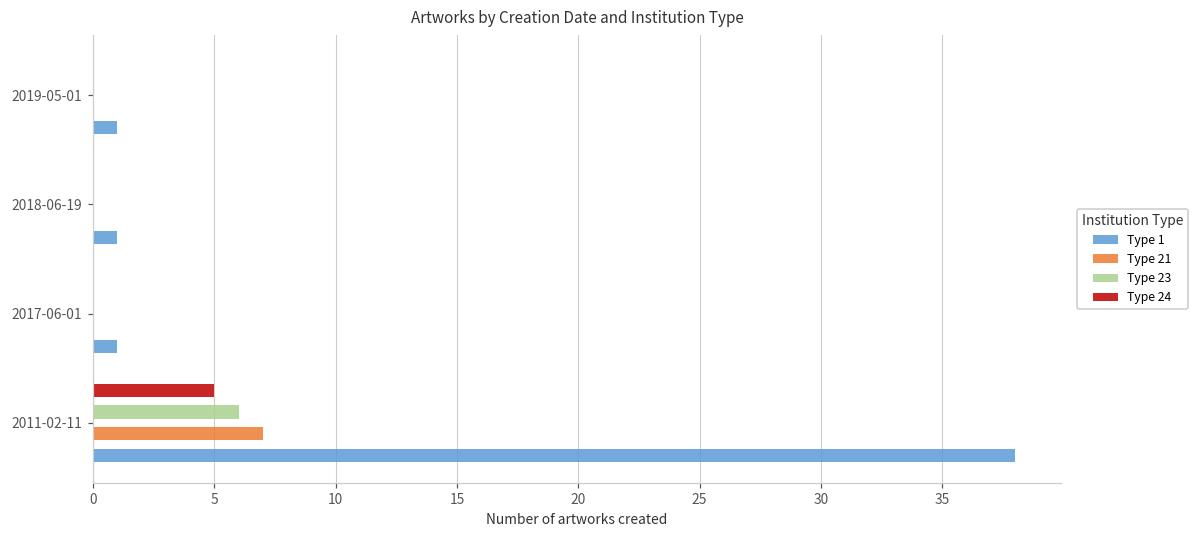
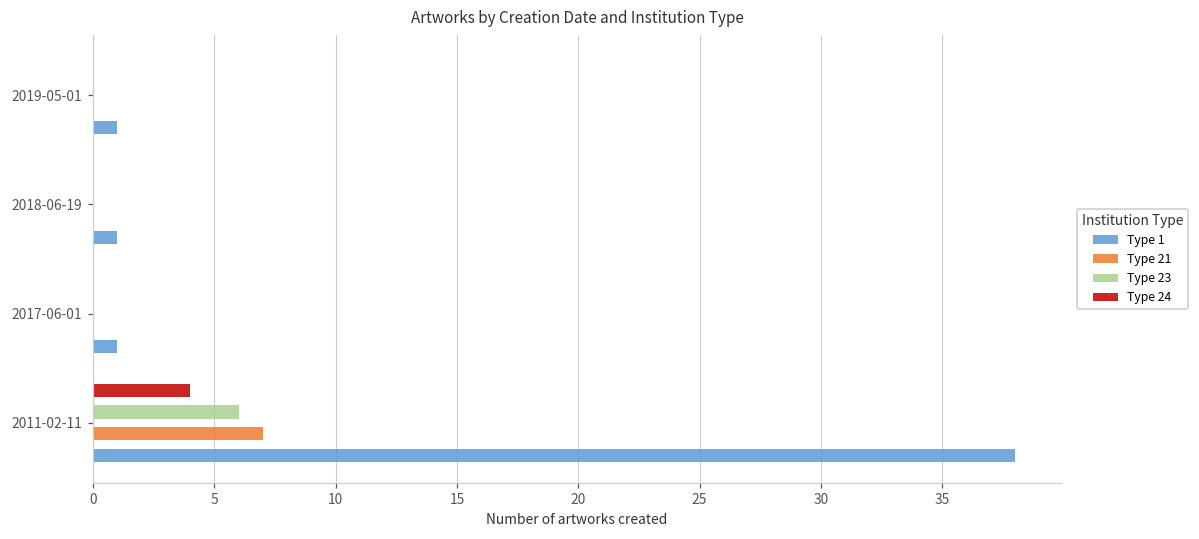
  {
    "Type 1": {
      "2019-05-01": 1,
      "2018-06-19": 1,
      "2017-06-01": 1,
      "2011-02-11": 38
    },
    "Type 21": {
      "2019-05-01": 0,
      "2018-06-19": 0,
      "2017-06-01": 0,
      "2011-02-11": 7
    },
    "Type 23": {
      "2019-05-01": 0,
      "2018-06-19": 0,
      "2017-06-01": 0,
      "2011-02-11": 6
    },
    "Type 24": {
      "2019-05-01": 0,
      "2018-06-19": 0,
      "2017-06-01": 0,
-     "2011-02-11": 5
+     "2011-02-11": 4
    }
  }
